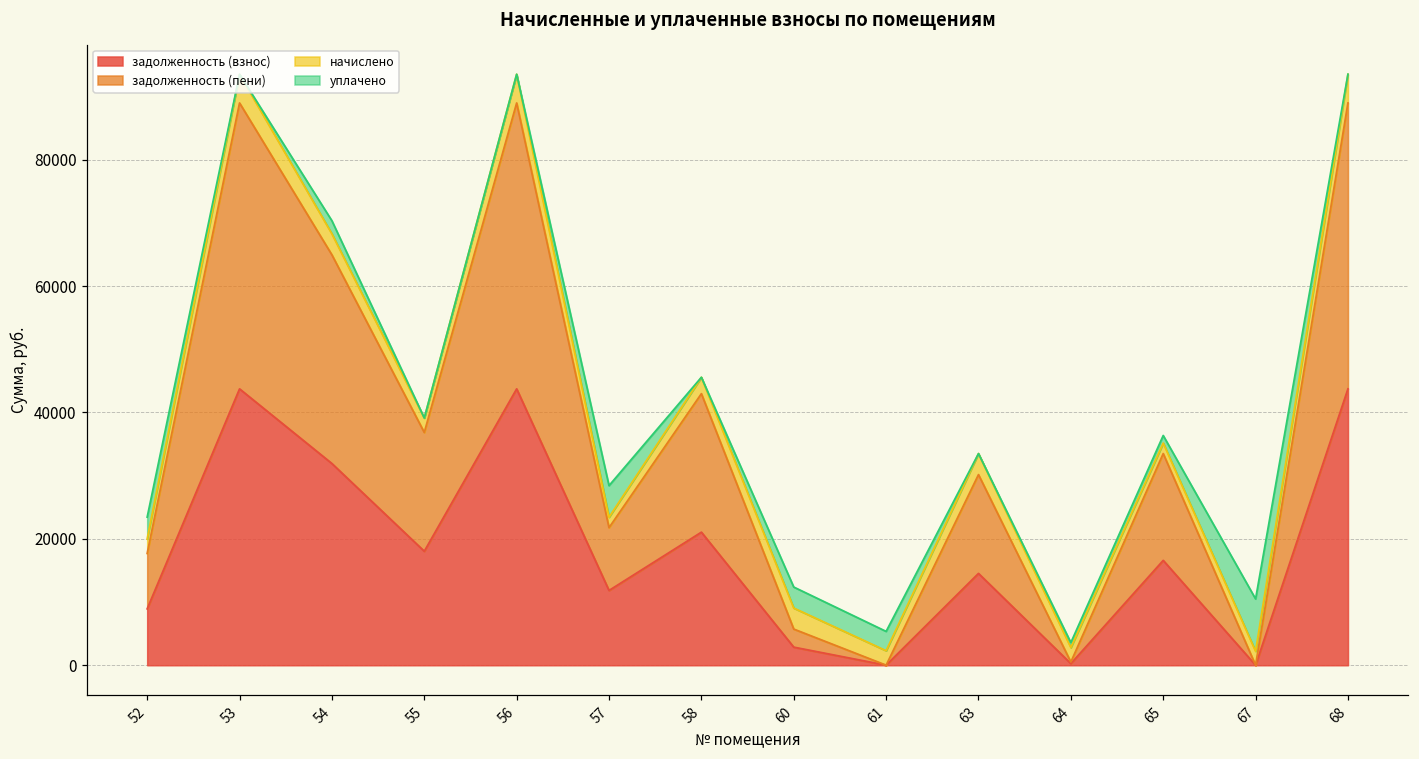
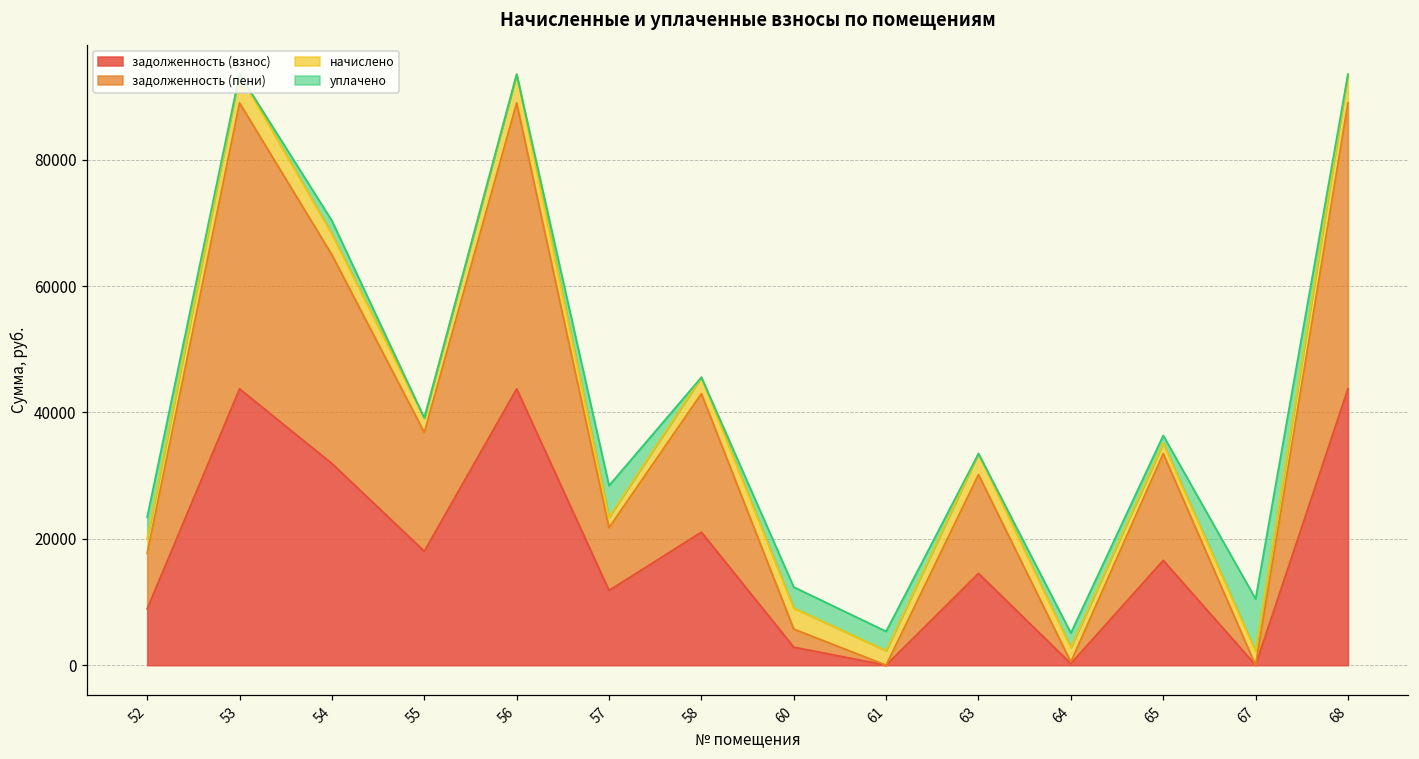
  {
    "начислено": {
      "52": 2000,
      "54": 3000,
      "57": 2000,
      "60": 3000,
      "61": 2000,
      "64": 2000,
      "65": 2000,
      "67": 2000
    },
    "уплачено": {
      "52": 3000,
      "54": 2000,
      "57": 5000,
      "60": 3000,
      "61": 3000,
-     "64": 1000,
+     "64": 2000,
      "65": 1000,
      "67": 8000
    }
  }
